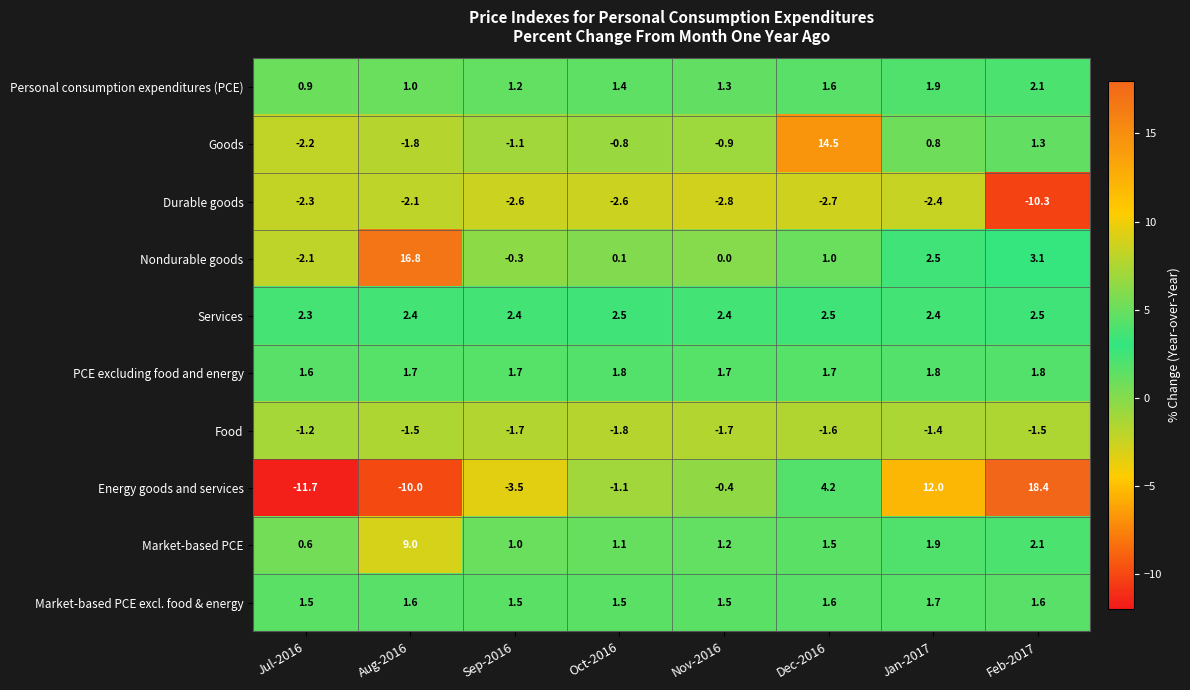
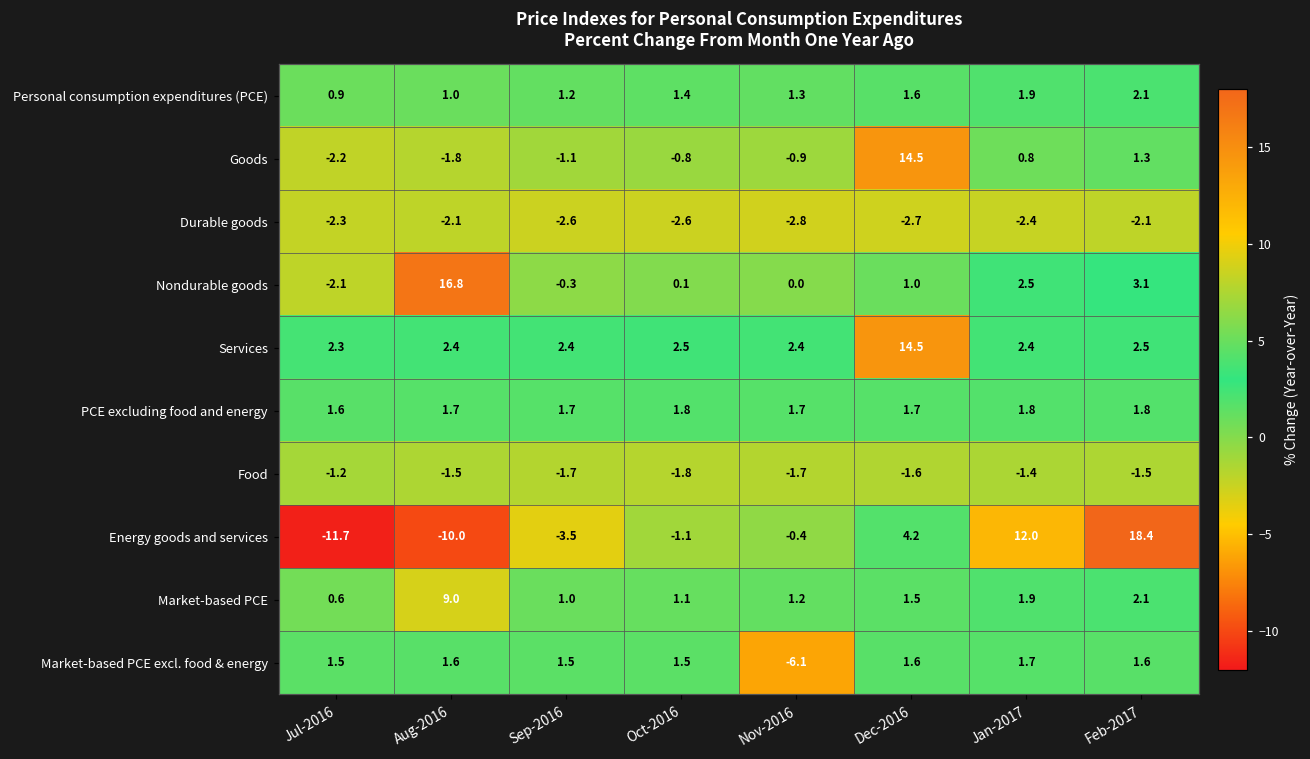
  {
    "Personal consumption expenditures (PCE)": {
      "Jul-2016": 0.9,
      "Aug-2016": 1.0,
      "Sep-2016": 1.2,
      "Oct-2016": 1.4,
      "Nov-2016": 1.3,
      "Dec-2016": 1.6,
      "Jan-2017": 1.9,
      "Feb-2017": 2.1
    },
    "Goods": {
      "Jul-2016": -2.2,
      "Aug-2016": -1.8,
      "Sep-2016": -1.1,
      "Oct-2016": -0.8,
      "Nov-2016": -0.9,
      "Dec-2016": 14.5,
      "Jan-2017": 0.8,
      "Feb-2017": 1.3
    },
    "Durable goods": {
      "Jul-2016": -2.3,
      "Aug-2016": -2.1,
      "Sep-2016": -2.6,
      "Oct-2016": -2.6,
      "Nov-2016": -2.8,
      "Dec-2016": -2.7,
      "Jan-2017": -2.4,
-     "Feb-2017": -10.3
+     "Feb-2017": -2.1
    },
    "Nondurable goods": {
      "Jul-2016": -2.1,
      "Aug-2016": 16.8,
      "Sep-2016": -0.3,
      "Oct-2016": 0.1,
      "Nov-2016": 0.0,
      "Dec-2016": 1.0,
      "Jan-2017": 2.5,
      "Feb-2017": 3.1
    },
    "Services": {
      "Jul-2016": 2.3,
      "Aug-2016": 2.4,
      "Sep-2016": 2.4,
      "Oct-2016": 2.5,
      "Nov-2016": 2.4,
-     "Dec-2016": 2.5,
+     "Dec-2016": 14.5,
      "Jan-2017": 2.4,
      "Feb-2017": 2.5
    },
    "PCE excluding food and energy": {
      "Jul-2016": 1.6,
      "Aug-2016": 1.7,
      "Sep-2016": 1.7,
      "Oct-2016": 1.8,
      "Nov-2016": 1.7,
      "Dec-2016": 1.7,
      "Jan-2017": 1.8,
      "Feb-2017": 1.8
    },
    "Food": {
      "Jul-2016": -1.2,
      "Aug-2016": -1.5,
      "Sep-2016": -1.7,
      "Oct-2016": -1.8,
      "Nov-2016": -1.7,
      "Dec-2016": -1.6,
      "Jan-2017": -1.4,
      "Feb-2017": -1.5
    },
    "Energy goods and services": {
      "Jul-2016": -11.7,
      "Aug-2016": -10.0,
      "Sep-2016": -3.5,
      "Oct-2016": -1.1,
      "Nov-2016": -0.4,
      "Dec-2016": 4.2,
      "Jan-2017": 12.0,
      "Feb-2017": 18.4
    },
    "Market-based PCE": {
      "Jul-2016": 0.6,
      "Aug-2016": 9.0,
      "Sep-2016": 1.0,
      "Oct-2016": 1.1,
      "Nov-2016": 1.2,
      "Dec-2016": 1.5,
      "Jan-2017": 1.9,
      "Feb-2017": 2.1
    },
    "Market-based PCE excl. food & energy": {
      "Jul-2016": 1.5,
      "Aug-2016": 1.6,
      "Sep-2016": 1.5,
      "Oct-2016": 1.5,
-     "Nov-2016": 1.5,
+     "Nov-2016": -6.1,
      "Dec-2016": 1.6,
      "Jan-2017": 1.7,
      "Feb-2017": 1.6
    }
  }
